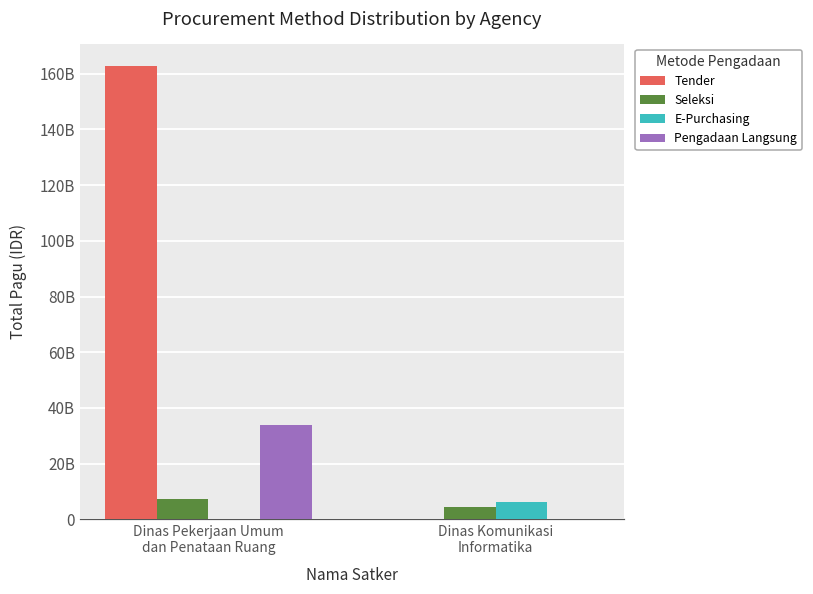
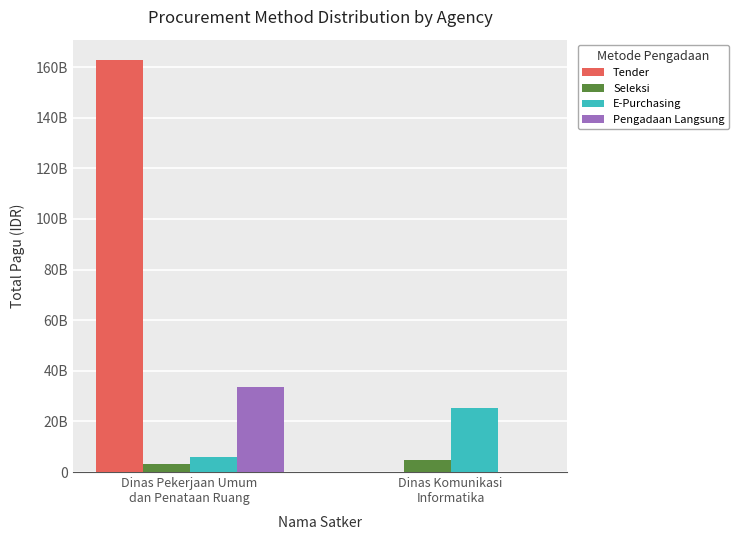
  {
    "Tender": {
      "Dinas Pekerjaan Umum dan Penataan Ruang": 163000000000,
      "Dinas Komunikasi Informatika": 0
    },
    "Seleksi": {
-     "Dinas Pekerjaan Umum dan Penataan Ruang": 7000000000,
+     "Dinas Pekerjaan Umum dan Penataan Ruang": 3000000000,
      "Dinas Komunikasi Informatika": 5000000000
    },
    "E-Purchasing": {
-     "Dinas Pekerjaan Umum dan Penataan Ruang": 0,
-     "Dinas Komunikasi Informatika": 6000000000
+     "Dinas Pekerjaan Umum dan Penataan Ruang": 6000000000,
+     "Dinas Komunikasi Informatika": 25000000000
    },
    "Pengadaan Langsung": {
      "Dinas Pekerjaan Umum dan Penataan Ruang": 34000000000,
      "Dinas Komunikasi Informatika": 0
    }
  }
